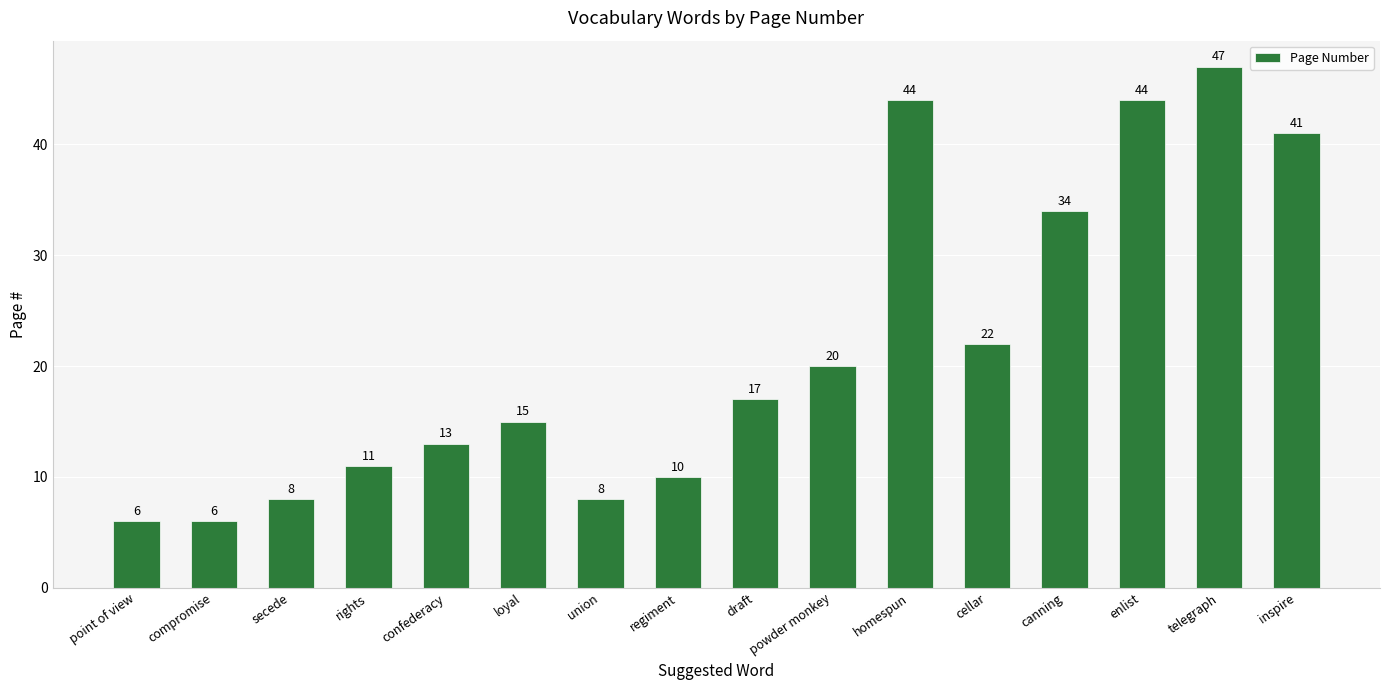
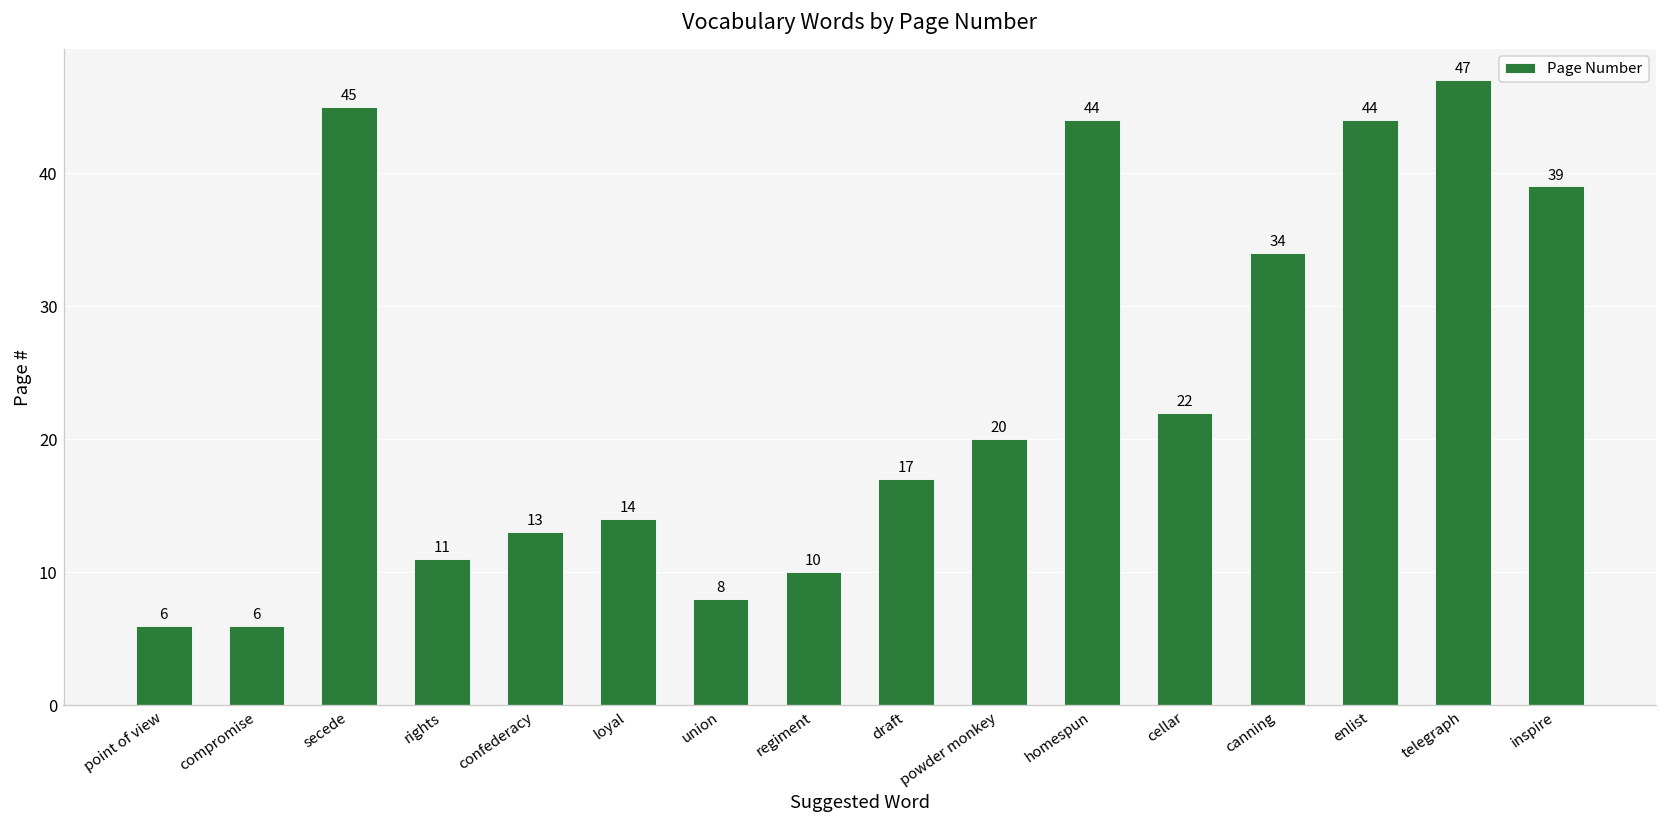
  {
    "point of view": 6,
    "compromise": 6,
-   "secede": 8,
+   "secede": 45,
    "rights": 11,
    "confederacy": 13,
-   "loyal": 15,
+   "loyal": 14,
    "union": 8,
    "regiment": 10,
    "draft": 17,
    "powder monkey": 20,
    "homespun": 44,
    "cellar": 22,
    "canning": 34,
    "enlist": 44,
    "telegraph": 47,
-   "inspire": 41
+   "inspire": 39
  }
